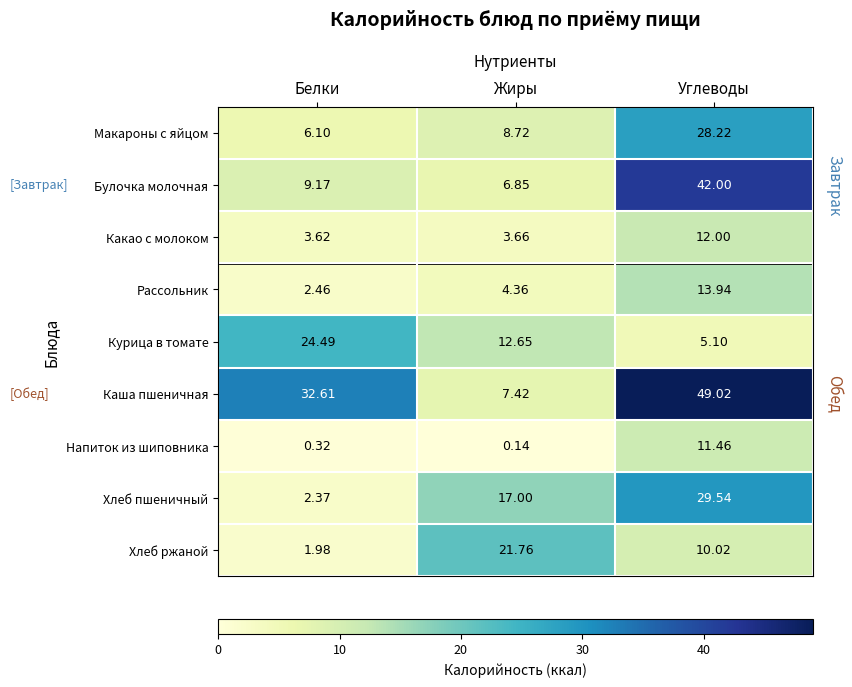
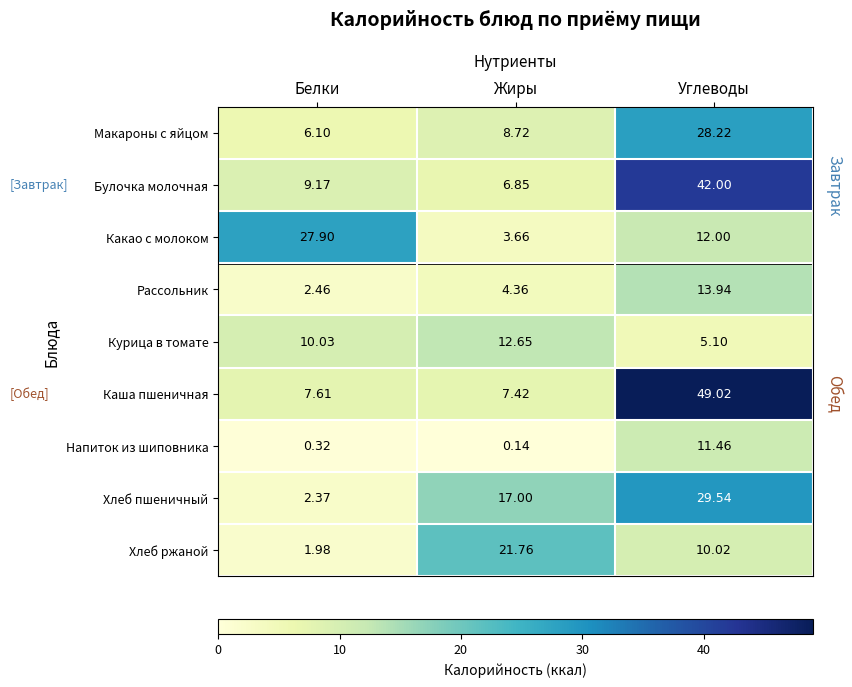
  {
    "Макароны с яйцом": {
      "Белки": 6.10,
      "Жиры": 8.72,
      "Углеводы": 28.22
    },
    "Булочка молочная": {
      "Белки": 9.17,
      "Жиры": 6.85,
      "Углеводы": 42.00
    },
    "Какао с молоком": {
-     "Белки": 3.62,
+     "Белки": 27.90,
      "Жиры": 3.66,
      "Углеводы": 12.00
    },
    "Рассольник": {
      "Белки": 2.46,
      "Жиры": 4.36,
      "Углеводы": 13.94
    },
    "Курица в томате": {
-     "Белки": 24.49,
+     "Белки": 10.03,
      "Жиры": 12.65,
      "Углеводы": 5.10
    },
    "Каша пшеничная": {
-     "Белки": 32.61,
+     "Белки": 7.61,
      "Жиры": 7.42,
      "Углеводы": 49.02
    },
    "Напиток из шиповника": {
      "Белки": 0.32,
      "Жиры": 0.14,
      "Углеводы": 11.46
    },
    "Хлеб пшеничный": {
      "Белки": 2.37,
      "Жиры": 17.00,
      "Углеводы": 29.54
    },
    "Хлеб ржаной": {
      "Белки": 1.98,
      "Жиры": 21.76,
      "Углеводы": 10.02
    }
  }
